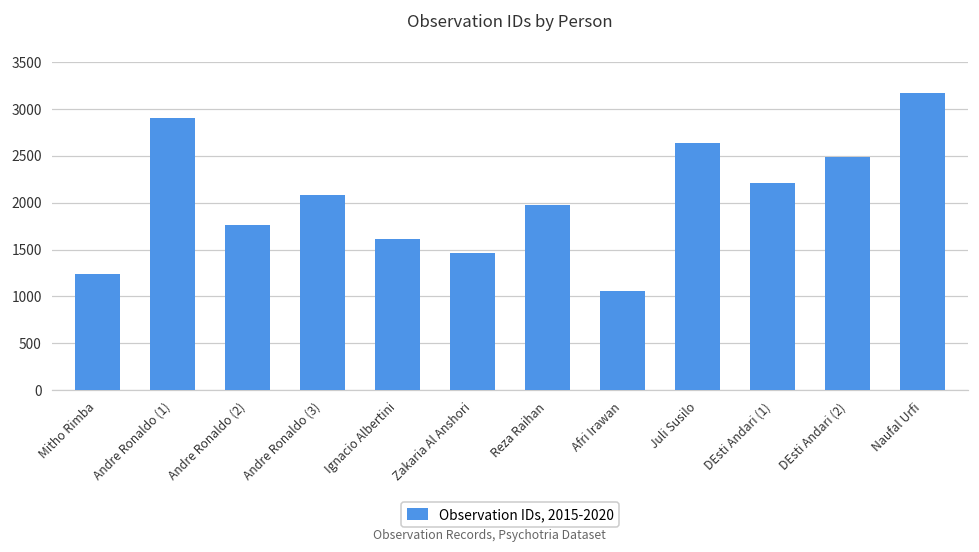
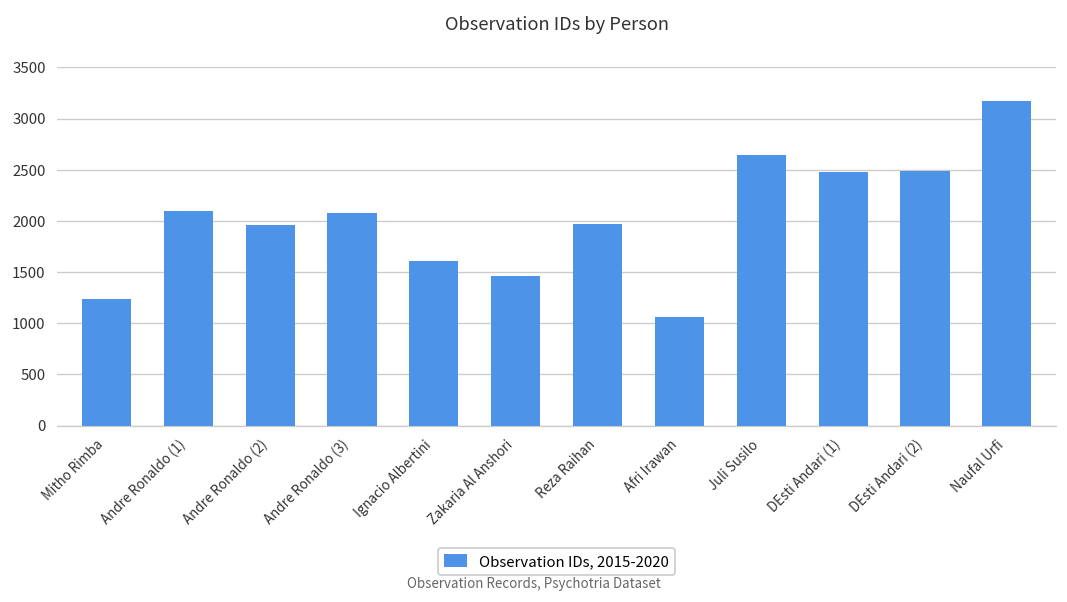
  {
    "Mitho Rimba": 1200,
-   "Andre Ronaldo (1)": 2900,
-   "Andre Ronaldo (2)": 1800,
+   "Andre Ronaldo (1)": 2100,
+   "Andre Ronaldo (2)": 2000,
    "Andre Ronaldo (3)": 2100,
    "Ignacio Albertini": 1600,
    "Zakaria Al Anshori": 1500,
    "Reza Raihan": 2000,
    "Afri Irawan": 1100,
    "Juli Susilo": 2600,
-   "DEsti Andari (1)": 2200,
+   "DEsti Andari (1)": 2500,
    "DEsti Andari (2)": 2500,
    "Naufal Urfi": 3200
  }
